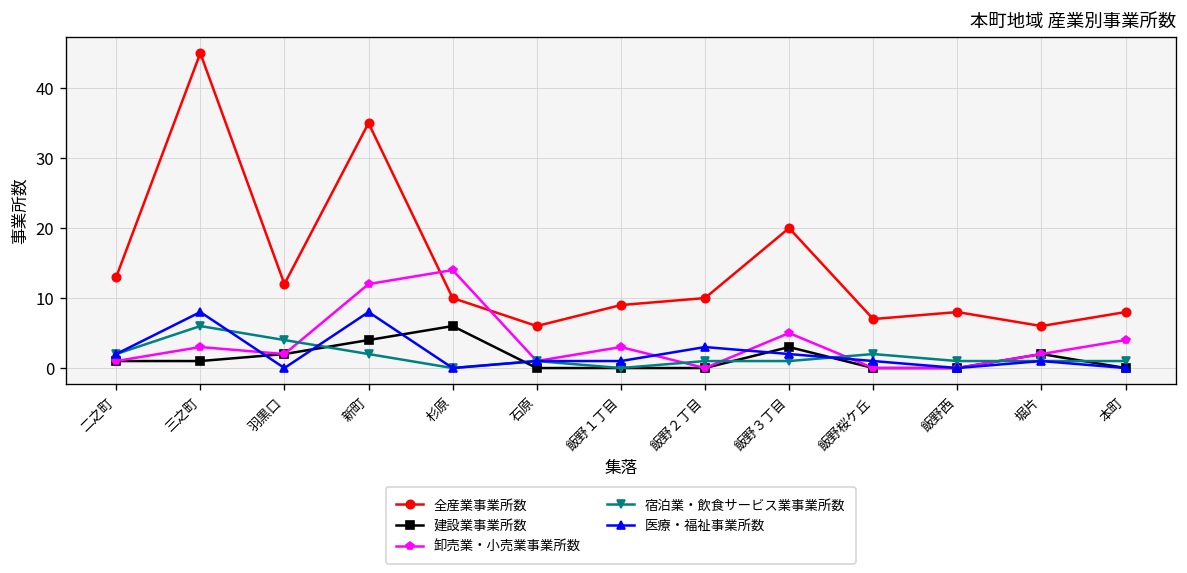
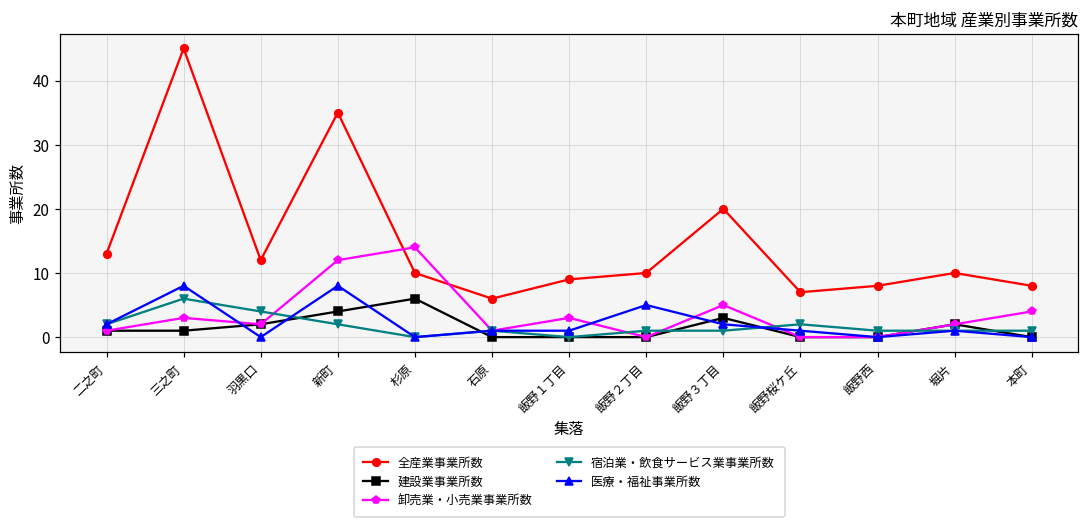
  {
    "全産業事業所数": {
      "二之町": 13,
      "三之町": 45,
      "羽黒口": 12,
      "新町": 35,
      "杉原": 10,
      "石原": 6,
      "飯野１丁目": 9,
      "飯野２丁目": 10,
      "飯野３丁目": 20,
      "飯野桜ケ丘": 7,
      "飯野西": 8,
-     "堀片": 6,
+     "堀片": 10,
      "本町": 8
    },
    "建設業事業所数": {
      "三之町": 1,
      "新町": 4,
      "杉原": 6,
      "石原": 0,
      "飯野３丁目": 3
    },
    "卸売業・小売業事業所数": {
      "三之町": 3,
      "新町": 12,
      "杉原": 14,
      "飯野１丁目": 3,
      "飯野３丁目": 5,
      "本町": 4
    },
    "宿泊業・飲食サービス業事業所数": {
      "三之町": 6,
      "羽黒口": 4,
      "新町": 2,
      "飯野２丁目": 1,
      "飯野３丁目": 1,
      "飯野桜ケ丘": 2,
      "飯野西": 1,
      "本町": 1
    },
    "医療・福祉事業所数": {
      "三之町": 8,
      "羽黒口": 0,
      "新町": 8,
      "飯野１丁目": 1,
-     "飯野２丁目": 3,
+     "飯野２丁目": 5,
      "飯野３丁目": 2,
      "飯野桜ケ丘": 1
    }
  }
